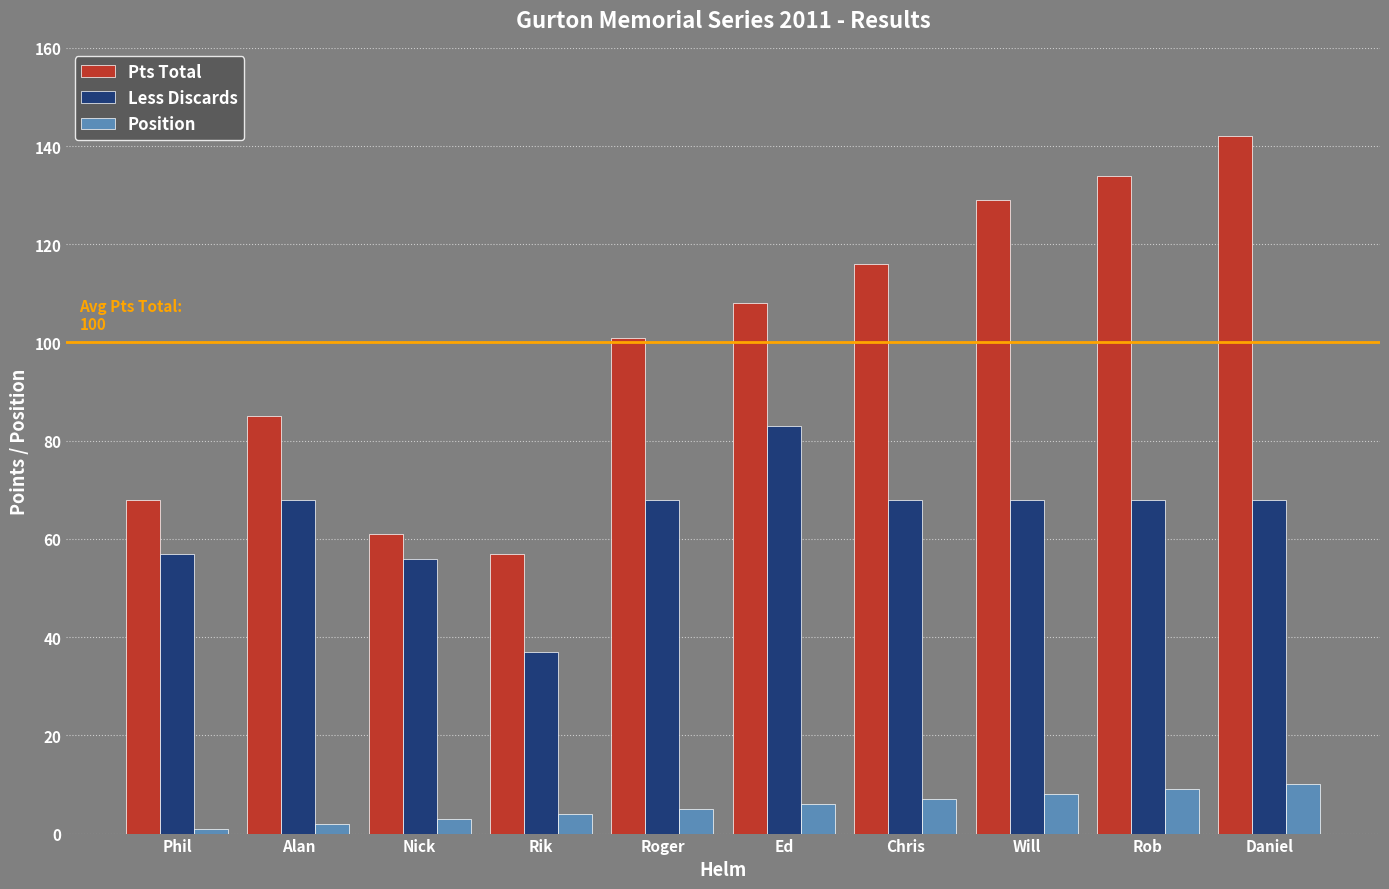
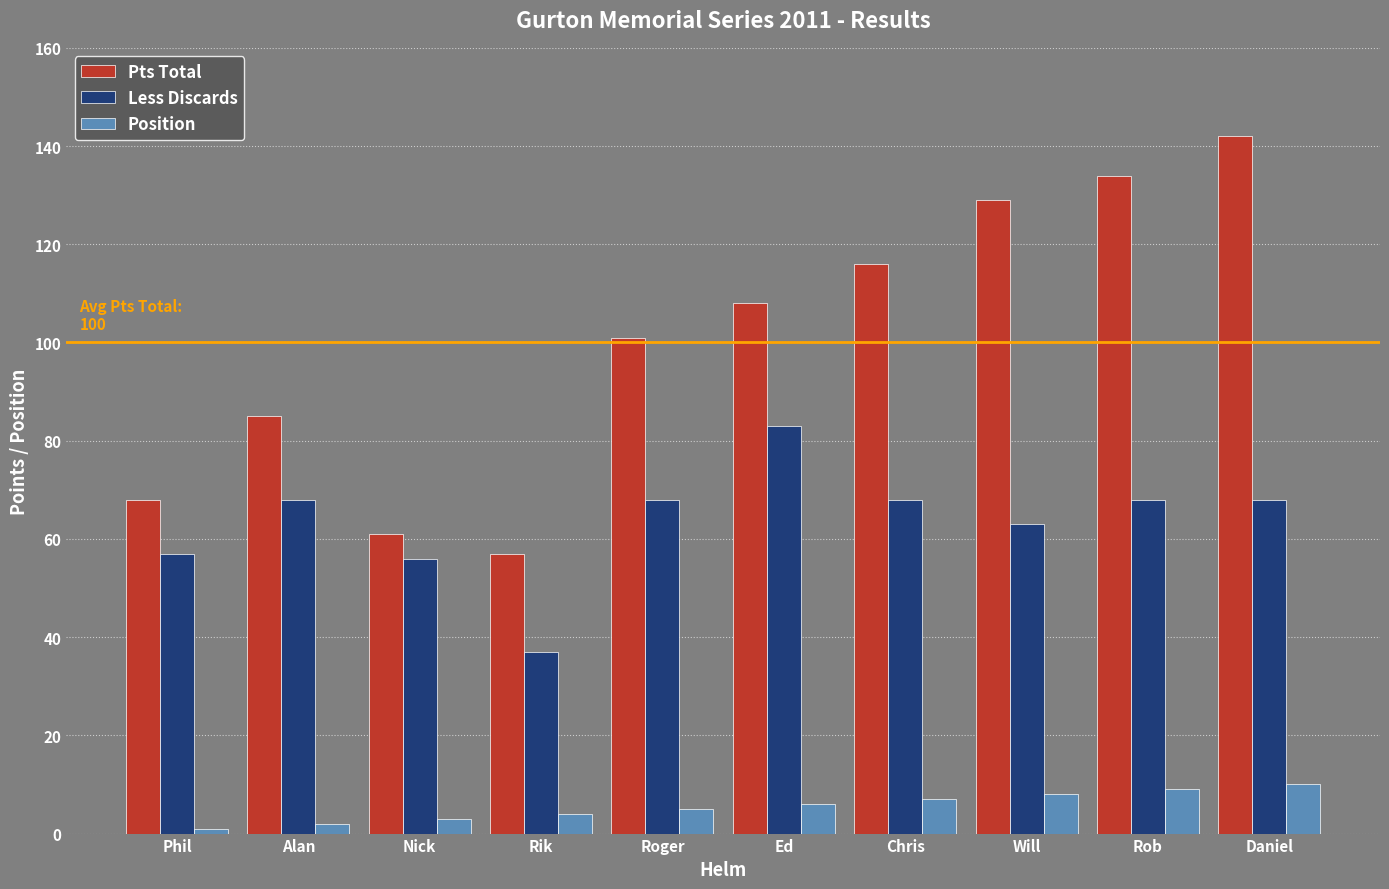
  {
    "Pts Total": {
      "Phil": 68,
      "Alan": 85,
      "Nick": 61,
      "Rik": 57,
      "Roger": 101,
      "Ed": 108,
      "Chris": 116,
      "Will": 129,
      "Rob": 134,
      "Daniel": 142
    },
    "Less Discards": {
      "Phil": 57,
      "Alan": 68,
      "Nick": 56,
      "Rik": 37,
      "Roger": 68,
      "Ed": 83,
      "Chris": 68,
-     "Will": 68,
+     "Will": 63,
      "Rob": 68,
      "Daniel": 68
    },
    "Position": {
      "Phil": 1,
      "Alan": 2,
      "Nick": 3,
      "Rik": 4,
      "Roger": 5,
      "Ed": 6,
      "Chris": 7,
      "Will": 8,
      "Rob": 9,
      "Daniel": 10
    }
  }
